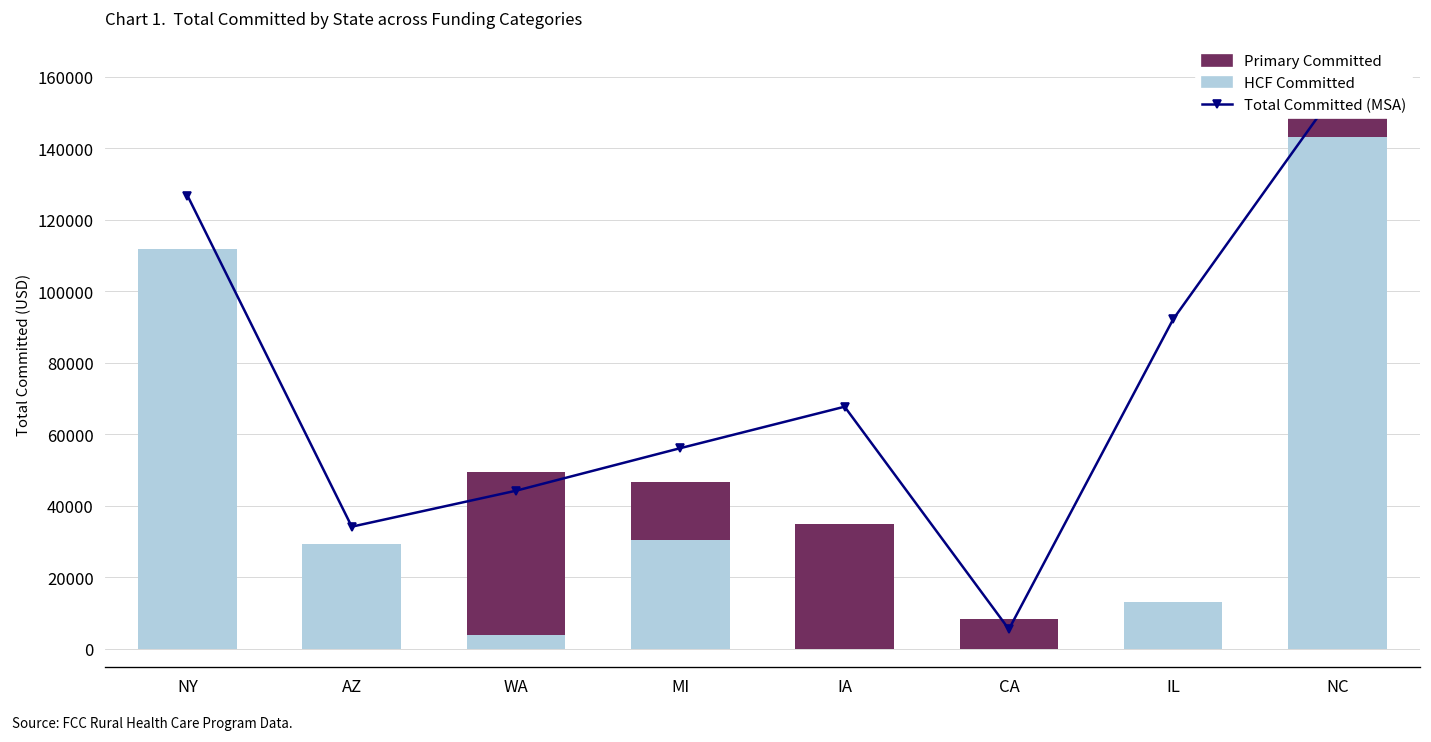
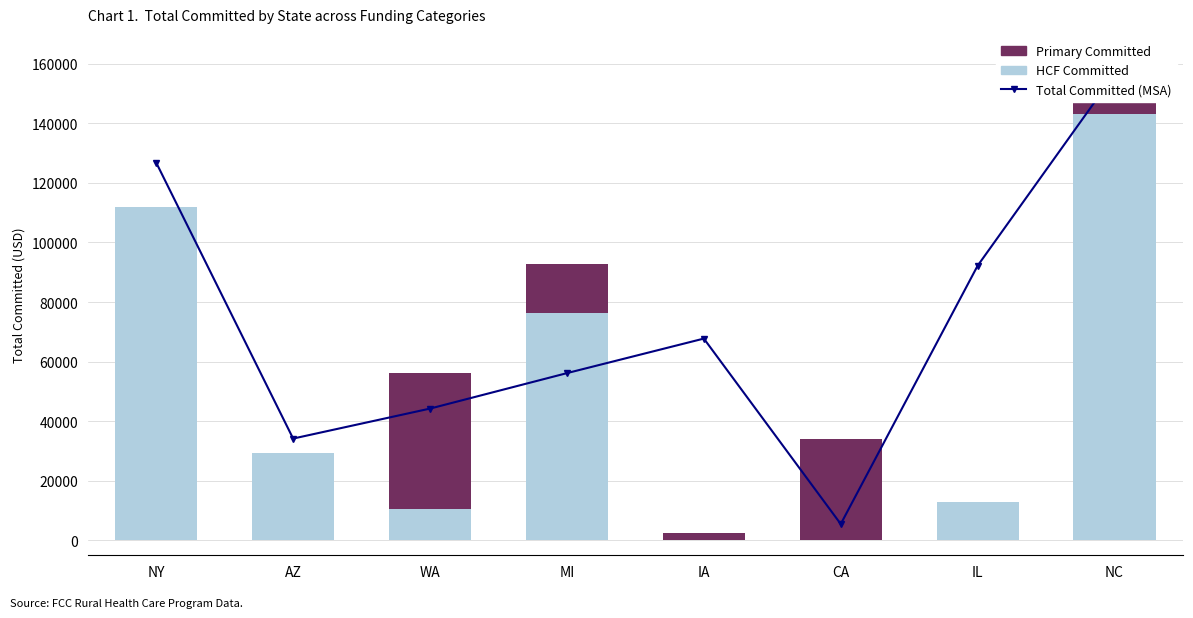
  {
    "Total Committed (MSA)": {
      "NY": 127000,
      "AZ": 34000,
      "WA": 44000,
      "MI": 56000,
      "IA": 68000,
      "CA": 5000,
      "IL": 92000
    },
    "HCF Committed": {
      "NY": 112000,
      "AZ": 29000,
-     "WA": 4000,
-     "MI": 30000,
+     "WA": 10000,
+     "MI": 76000,
      "IA": 0,
      "CA": 0,
      "IL": 13000,
      "NC": 143000
    },
    "Primary Committed": {
      "NY": 0,
      "AZ": 0,
      "WA": 46000,
      "MI": 16000,
-     "IA": 35000,
-     "CA": 8000,
+     "IA": 3000,
+     "CA": 34000,
      "IL": 0
    }
  }
